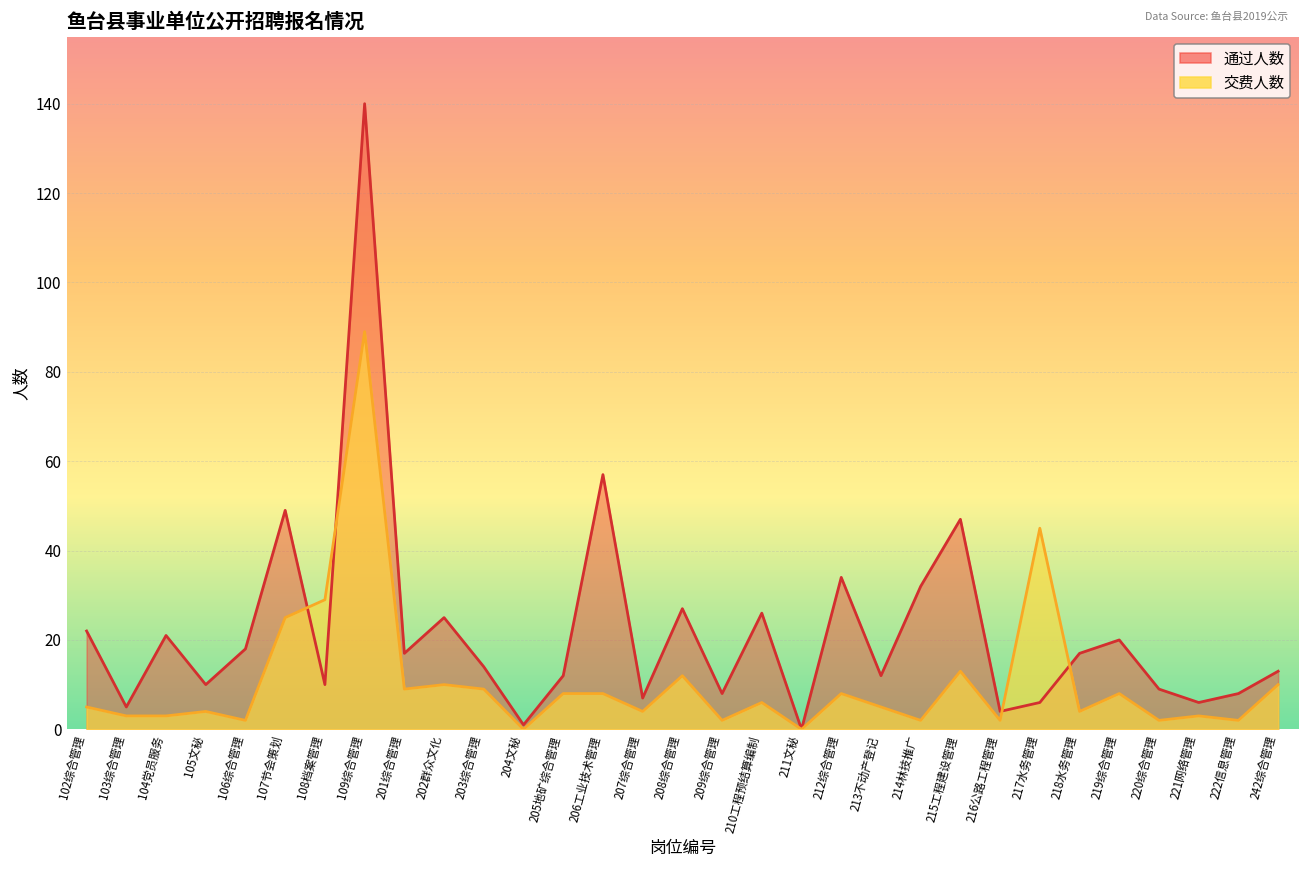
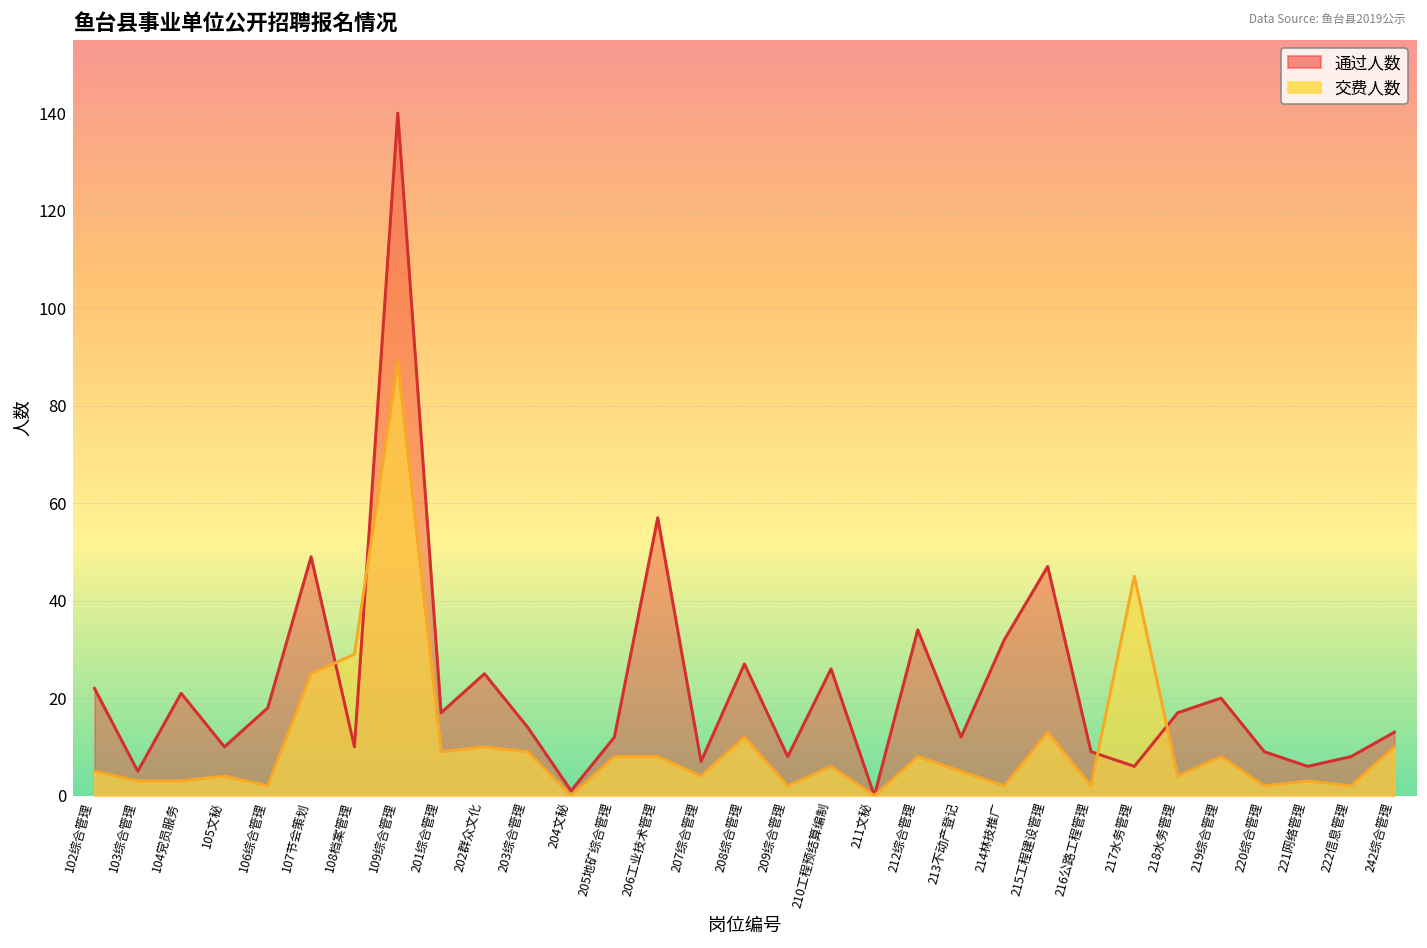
  {
    "通过人数": {
      "102综合管理": 22,
      "103综合管理": 5,
      "104党员服务": 21,
      "105文秘": 10,
      "106综合管理": 18,
      "107节会策划": 49,
      "108档案管理": 10,
      "109综合管理": 140,
      "201综合管理": 17,
      "202群众文化": 25,
      "203综合管理": 14,
      "204文秘": 1,
      "205地矿综合管理": 12,
      "206工业技术管理": 57,
      "207综合管理": 7,
      "208综合管理": 27,
      "209综合管理": 8,
      "210工程预结算编制": 26,
      "212综合管理": 34,
      "213不动产登记": 12,
      "214林技推广": 32,
      "215工程建设管理": 47,
-     "216公路工程管理": 4,
+     "216公路工程管理": 9,
      "217水务管理": 6,
      "218水务管理": 17,
      "219综合管理": 20,
      "220综合管理": 9,
      "221网络管理": 6,
      "222信息管理": 8,
      "242综合管理": 13
    },
    "交费人数": {
      "102综合管理": 5,
      "103综合管理": 3,
      "104党员服务": 3,
      "105文秘": 4,
      "106综合管理": 2,
      "107节会策划": 25,
      "108档案管理": 29,
      "109综合管理": 89,
      "201综合管理": 9,
      "202群众文化": 10,
      "203综合管理": 9,
      "204文秘": 0,
      "205地矿综合管理": 8,
      "206工业技术管理": 8,
      "207综合管理": 4,
      "208综合管理": 12,
      "209综合管理": 2,
      "210工程预结算编制": 6,
      "212综合管理": 8,
      "213不动产登记": 5,
      "214林技推广": 2,
      "215工程建设管理": 13,
      "216公路工程管理": 2,
      "217水务管理": 45,
      "218水务管理": 4,
      "219综合管理": 8,
      "220综合管理": 2,
      "221网络管理": 3,
      "222信息管理": 2,
      "242综合管理": 10
    }
  }
